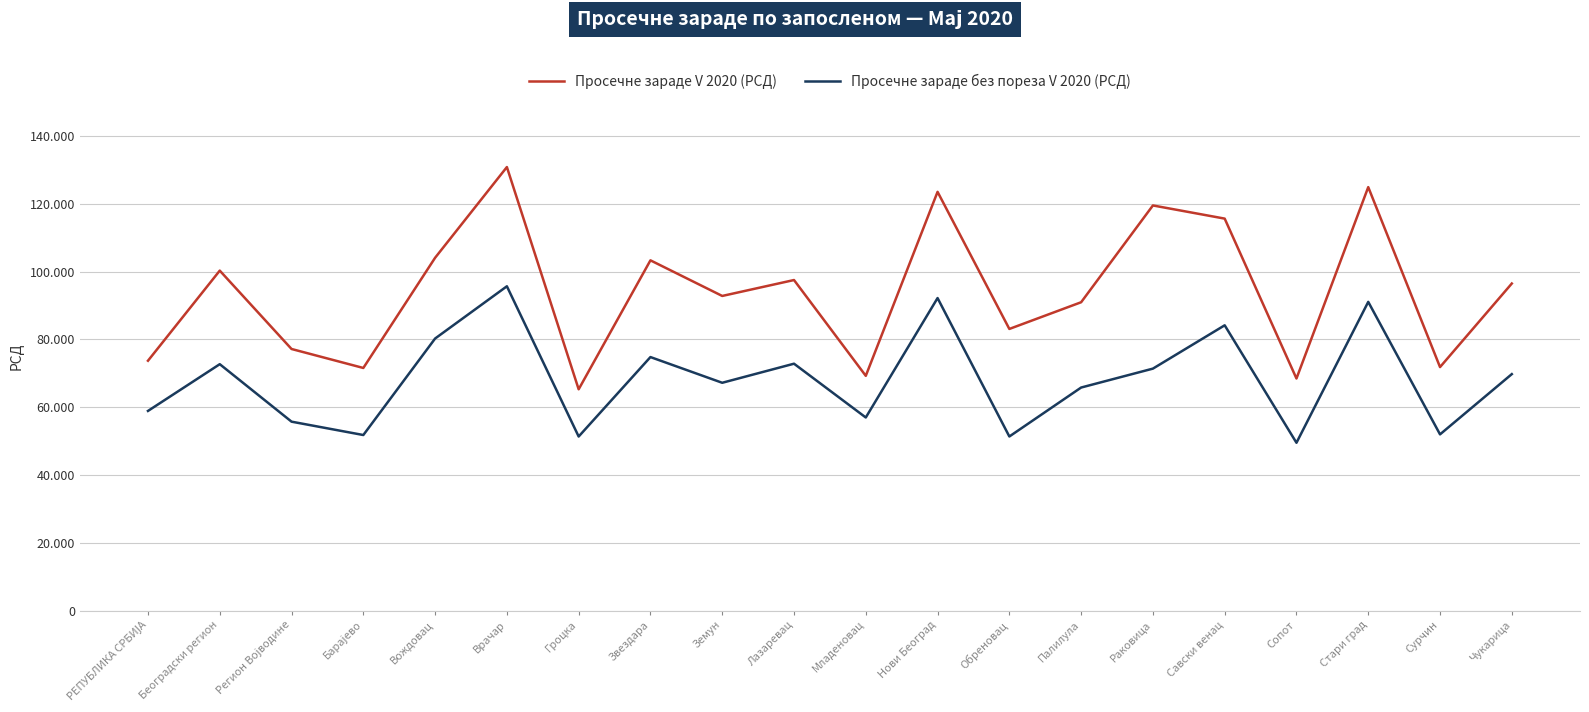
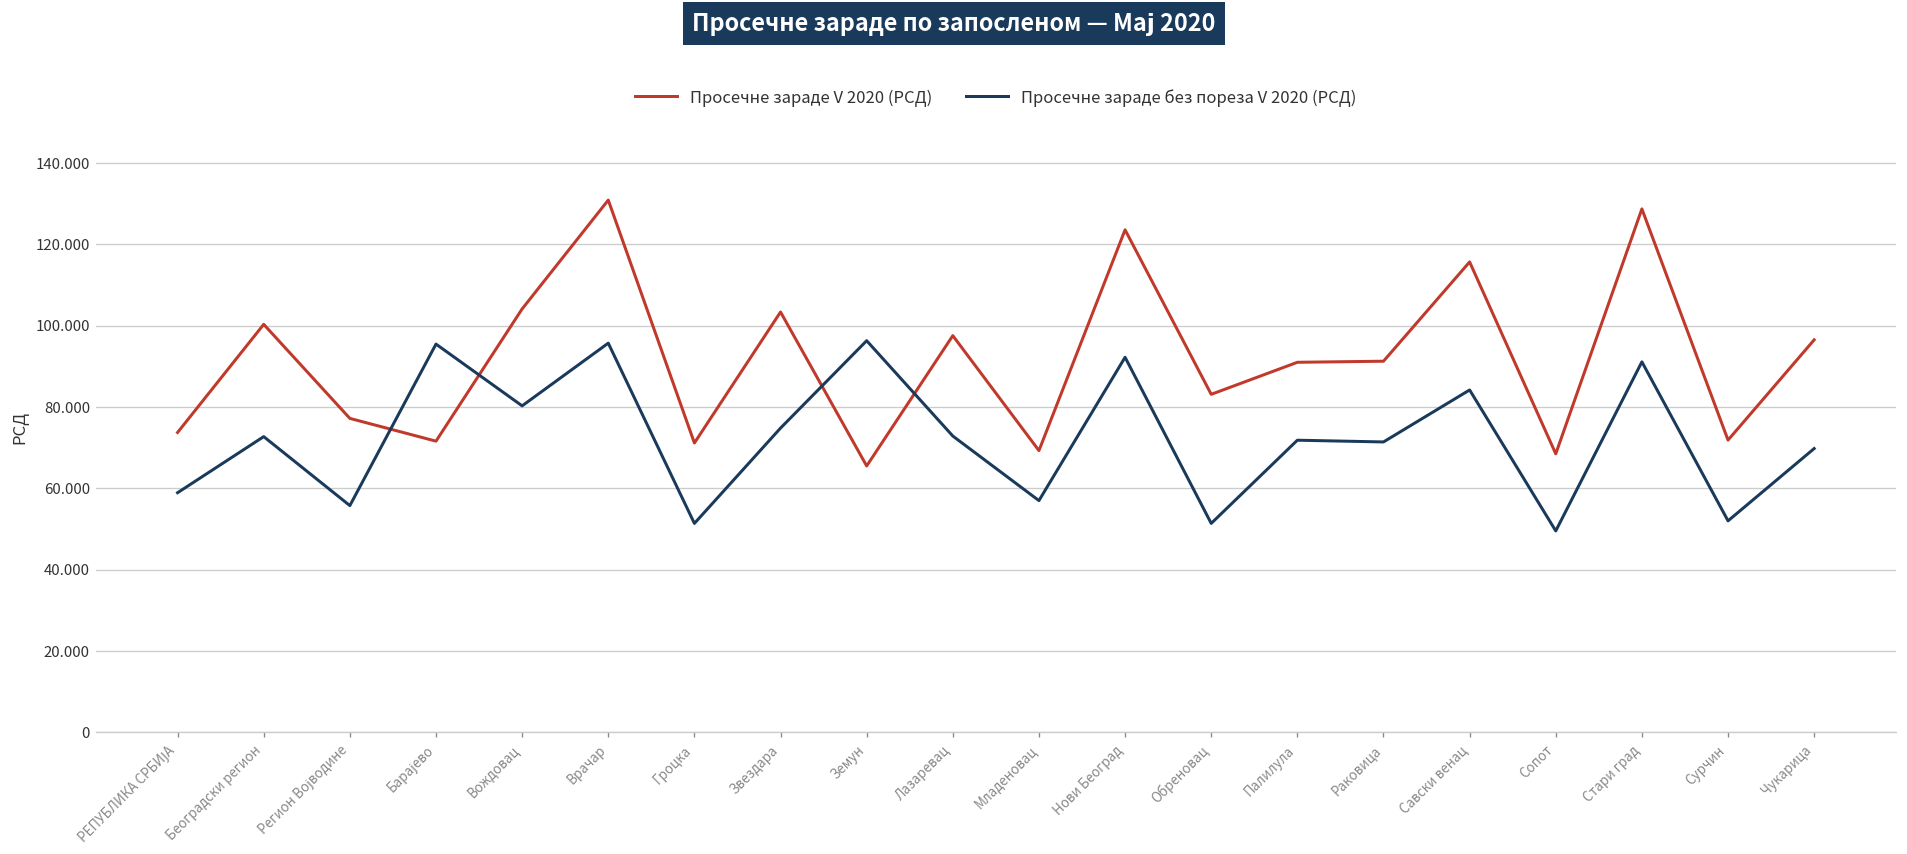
  {
    "Просечне зараде V 2020 (РСД)": {
      "РЕПУБЛИКА СРБИЈА": 74,
      "Београдски регион": 100,
      "Регион Војводине": 77,
      "Барајево": 72,
      "Вождовац": 104,
      "Врачар": 131,
-     "Гроцка": 65,
+     "Гроцка": 71,
      "Звездара": 103,
-     "Земун": 93,
+     "Земун": 65,
      "Лазаревац": 98,
      "Младеновац": 69,
      "Нови Београд": 124,
      "Обреновац": 83,
      "Палилула": 91,
-     "Раковица": 120,
+     "Раковица": 91,
      "Савски венац": 116,
      "Сопот": 68,
-     "Стари град": 125,
+     "Стари град": 129,
      "Сурчин": 72,
      "Чукарица": 96
    },
    "Просечне зараде без пореза V 2020 (РСД)": {
      "РЕПУБЛИКА СРБИЈА": 59,
      "Београдски регион": 73,
      "Регион Војводине": 56,
-     "Барајево": 52,
+     "Барајево": 95,
      "Вождовац": 80,
      "Врачар": 96,
      "Гроцка": 51,
      "Звездара": 75,
-     "Земун": 67,
+     "Земун": 96,
      "Лазаревац": 73,
      "Младеновац": 57,
      "Нови Београд": 92,
      "Обреновац": 51,
-     "Палилула": 66,
+     "Палилула": 72,
      "Раковица": 71,
      "Савски венац": 84,
      "Сопот": 49,
      "Стари град": 91,
      "Сурчин": 52,
      "Чукарица": 70
    }
  }
